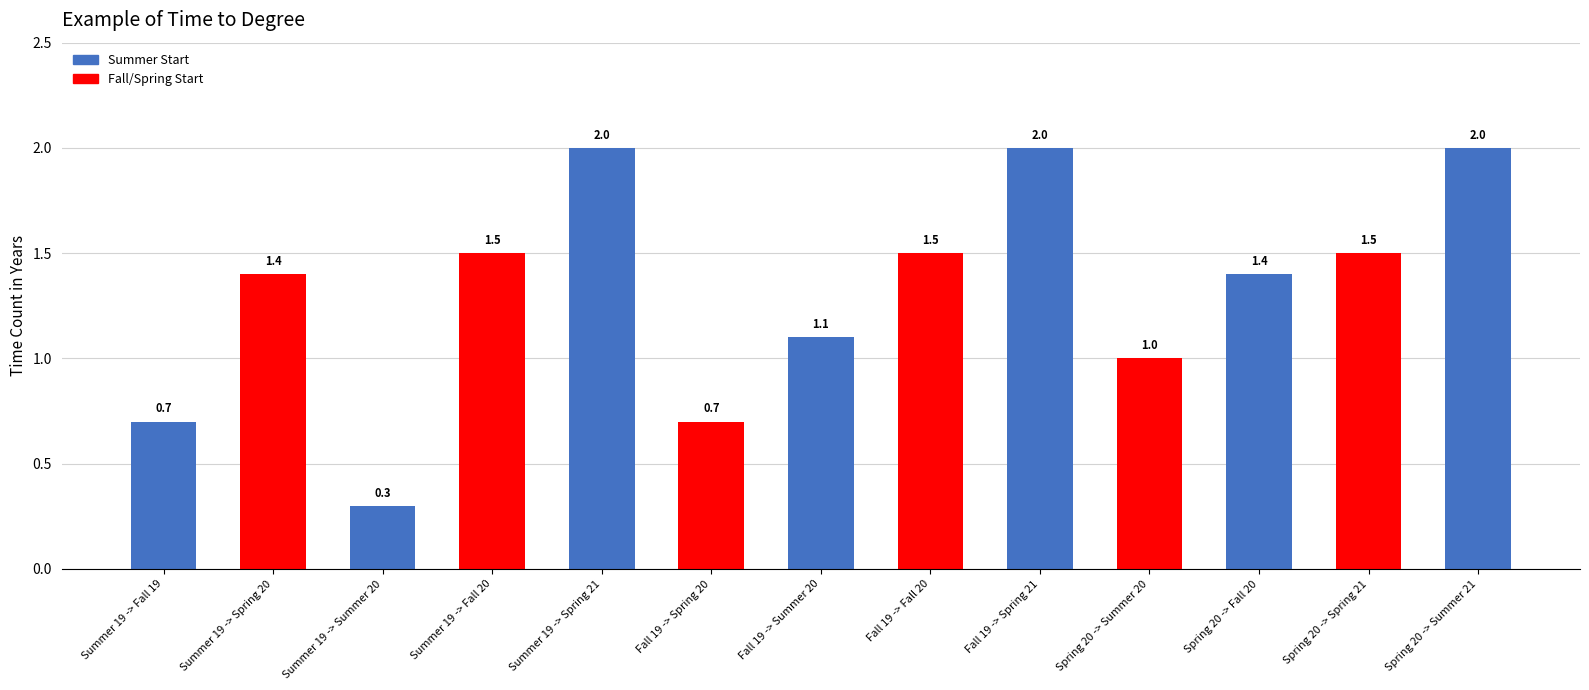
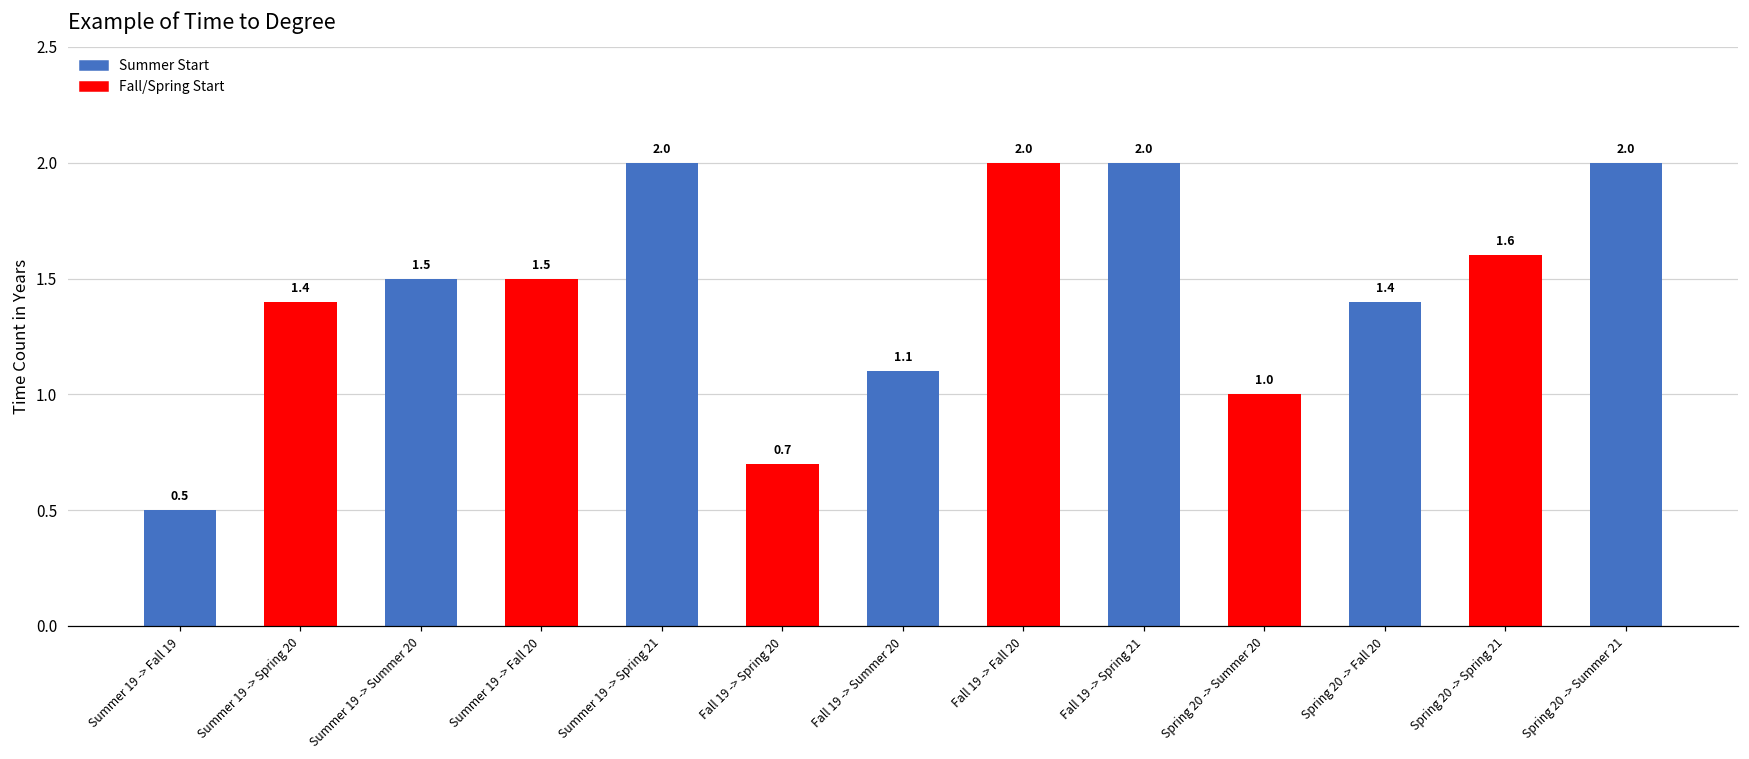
  {
-   "Summer 19 -> Fall 19": 0.7,
+   "Summer 19 -> Fall 19": 0.5,
    "Summer 19 -> Spring 20": 1.4,
-   "Summer 19 -> Summer 20": 0.3,
+   "Summer 19 -> Summer 20": 1.5,
    "Summer 19 -> Fall 20": 1.5,
    "Summer 19 -> Spring 21": 2.0,
    "Fall 19 -> Spring 20": 0.7,
    "Fall 19 -> Summer 20": 1.1,
-   "Fall 19 -> Fall 20": 1.5,
+   "Fall 19 -> Fall 20": 2.0,
    "Fall 19 -> Spring 21": 2.0,
    "Spring 20 -> Summer 20": 1.0,
    "Spring 20 -> Fall 20": 1.4,
-   "Spring 20 -> Spring 21": 1.5,
+   "Spring 20 -> Spring 21": 1.6,
    "Spring 20 -> Summer 21": 2.0
  }
